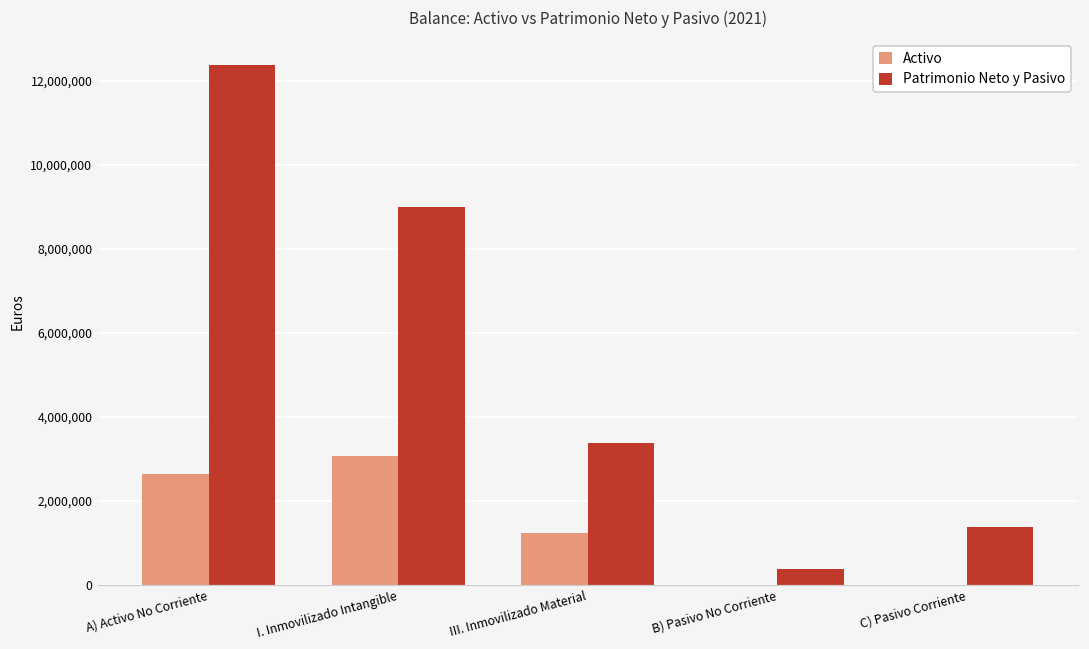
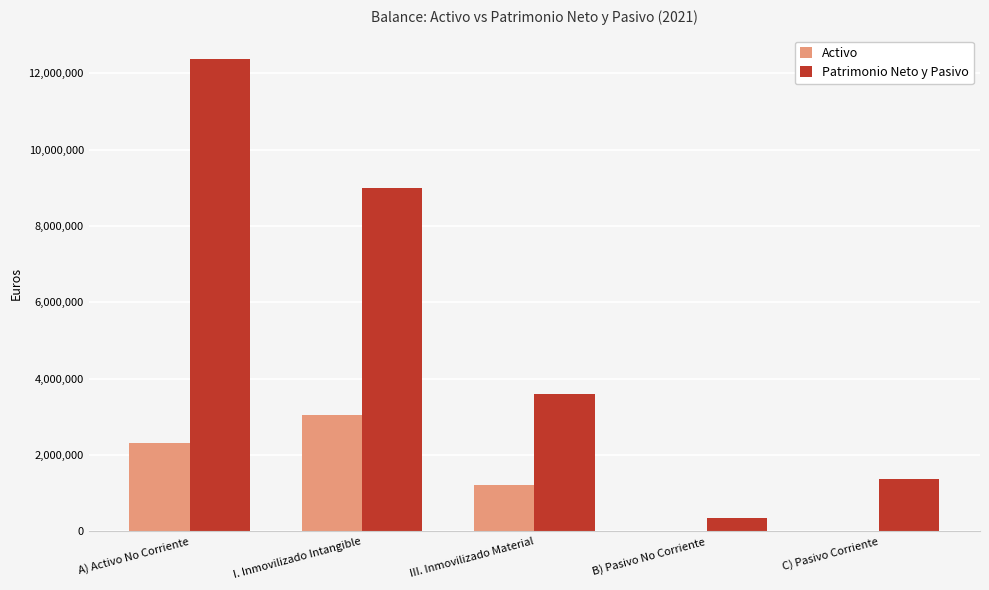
  {
    "Activo": {
-     "A) Activo No Corriente": "2,600,000",
+     "A) Activo No Corriente": "2,300,000",
      "I. Inmovilizado Intangible": "3,100,000",
      "III. Inmovilizado Material": "1,200,000",
      "B) Pasivo No Corriente": "0",
      "C) Pasivo Corriente": "0"
    },
    "Patrimonio Neto y Pasivo": {
      "A) Activo No Corriente": "12,400,000",
      "I. Inmovilizado Intangible": "9,000,000",
-     "III. Inmovilizado Material": "3,400,000",
+     "III. Inmovilizado Material": "3,600,000",
      "B) Pasivo No Corriente": "400,000",
      "C) Pasivo Corriente": "1,400,000"
    }
  }
